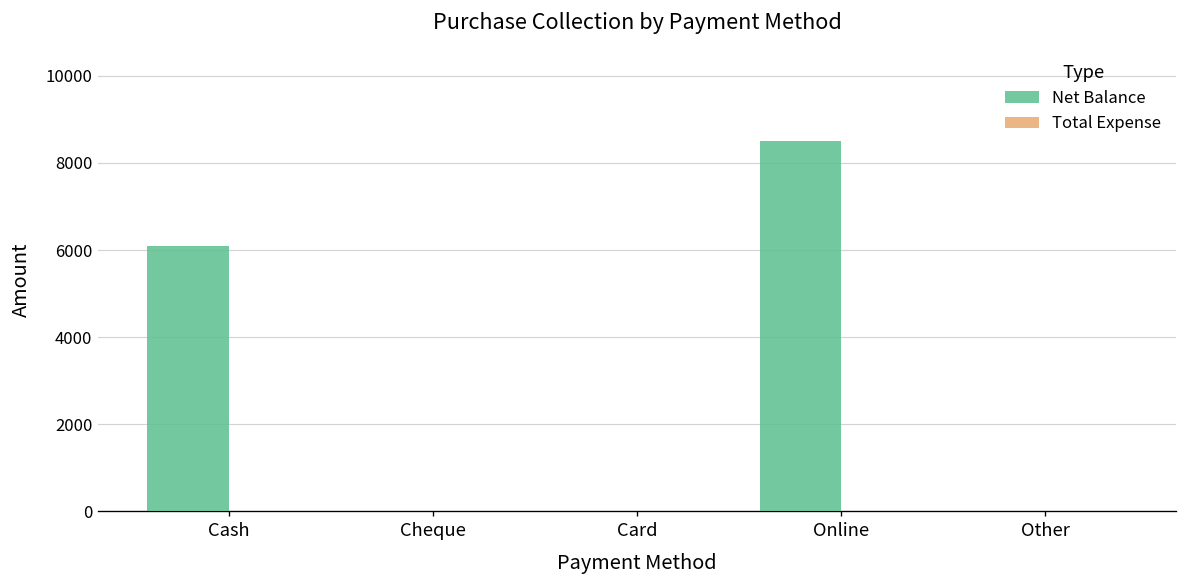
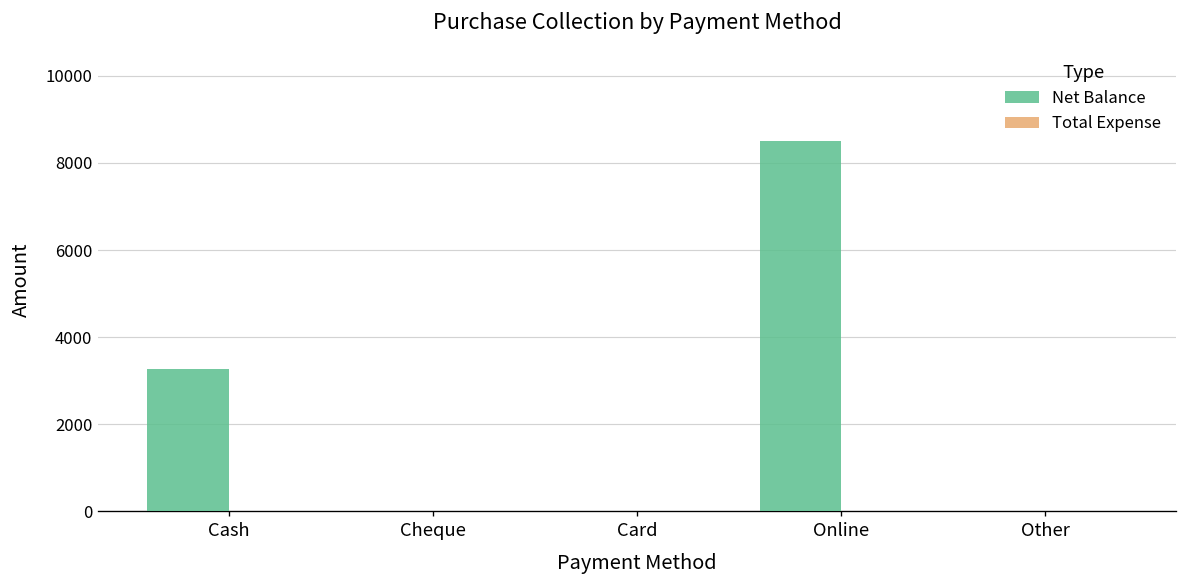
  {
    "Net Balance": {
-     "Cash": 6100,
+     "Cash": 3300,
      "Cheque": 0,
      "Card": 0,
      "Online": 8500,
      "Other": 0
    },
    "Total Expense": {
      "Cash": 0,
      "Cheque": 0,
      "Card": 0,
      "Online": 0,
      "Other": 0
    }
  }
